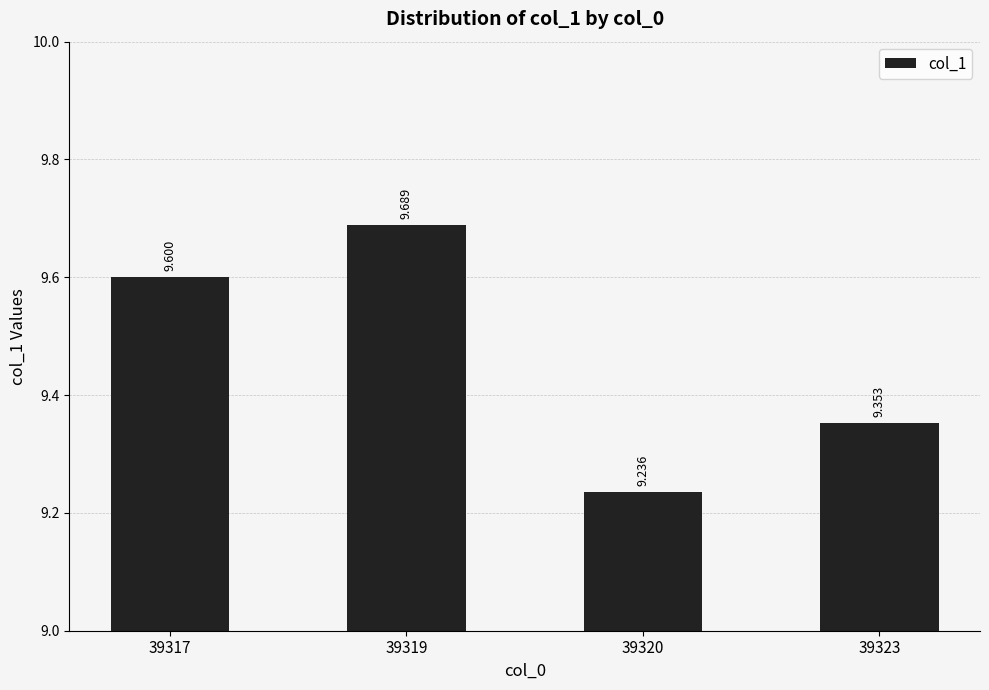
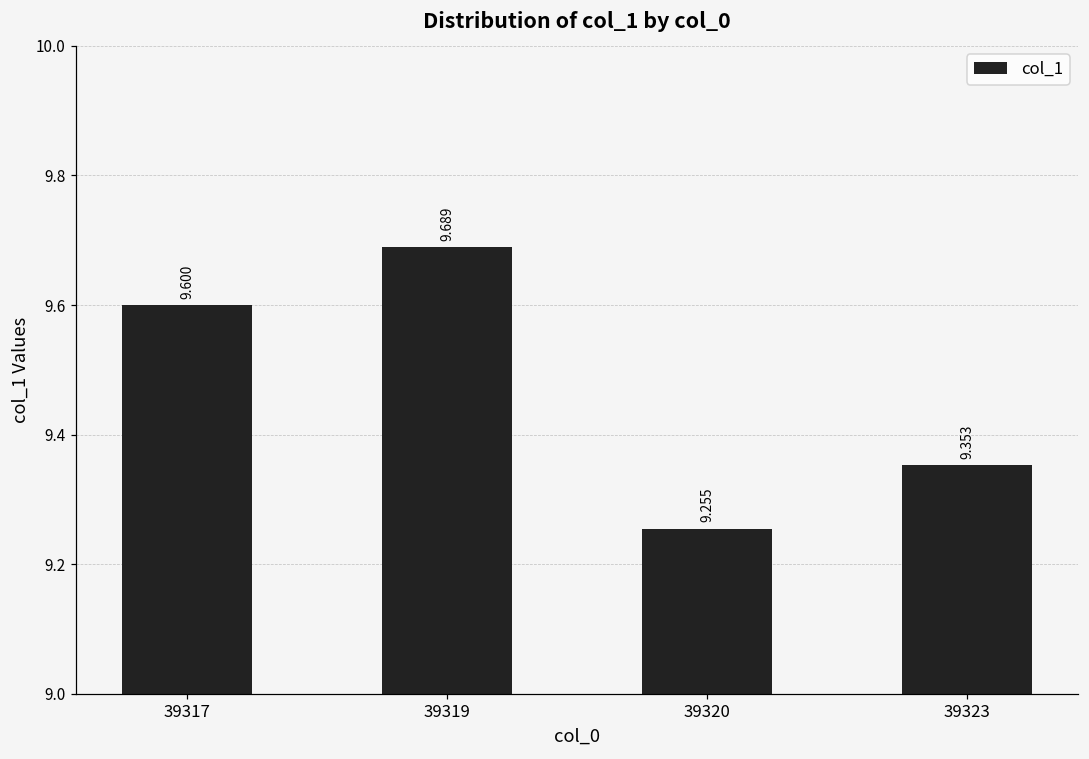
  {
    "39317": 9.600,
    "39319": 9.689,
-   "39320": 9.236,
+   "39320": 9.255,
    "39323": 9.353
  }
